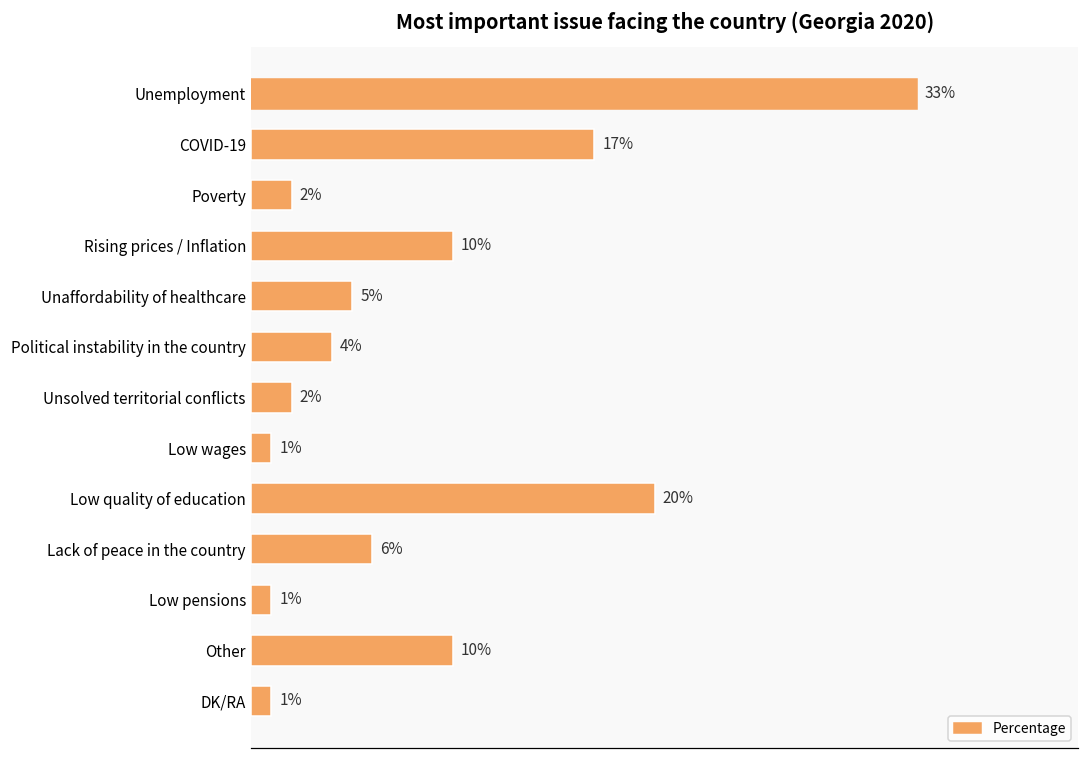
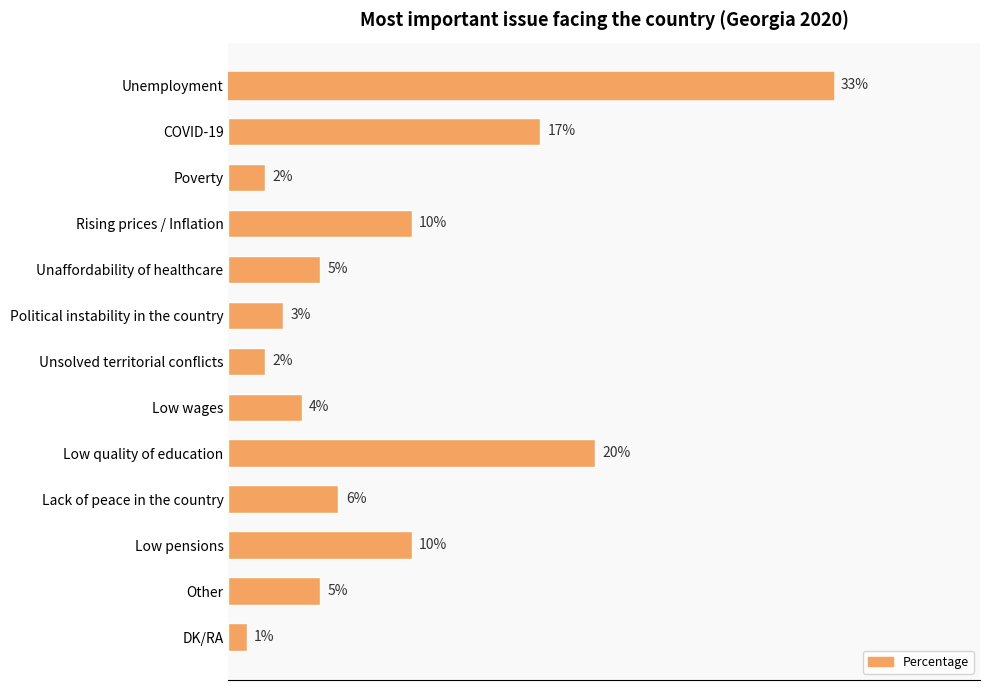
  {
    "Unemployment": "33%",
    "COVID-19": "17%",
    "Poverty": "2%",
    "Rising prices / Inflation": "10%",
    "Unaffordability of healthcare": "5%",
-   "Political instability in the country": "4%",
+   "Political instability in the country": "3%",
    "Unsolved territorial conflicts": "2%",
-   "Low wages": "1%",
+   "Low wages": "4%",
    "Low quality of education": "20%",
    "Lack of peace in the country": "6%",
-   "Low pensions": "1%",
-   "Other": "10%",
+   "Low pensions": "10%",
+   "Other": "5%",
    "DK/RA": "1%"
  }
